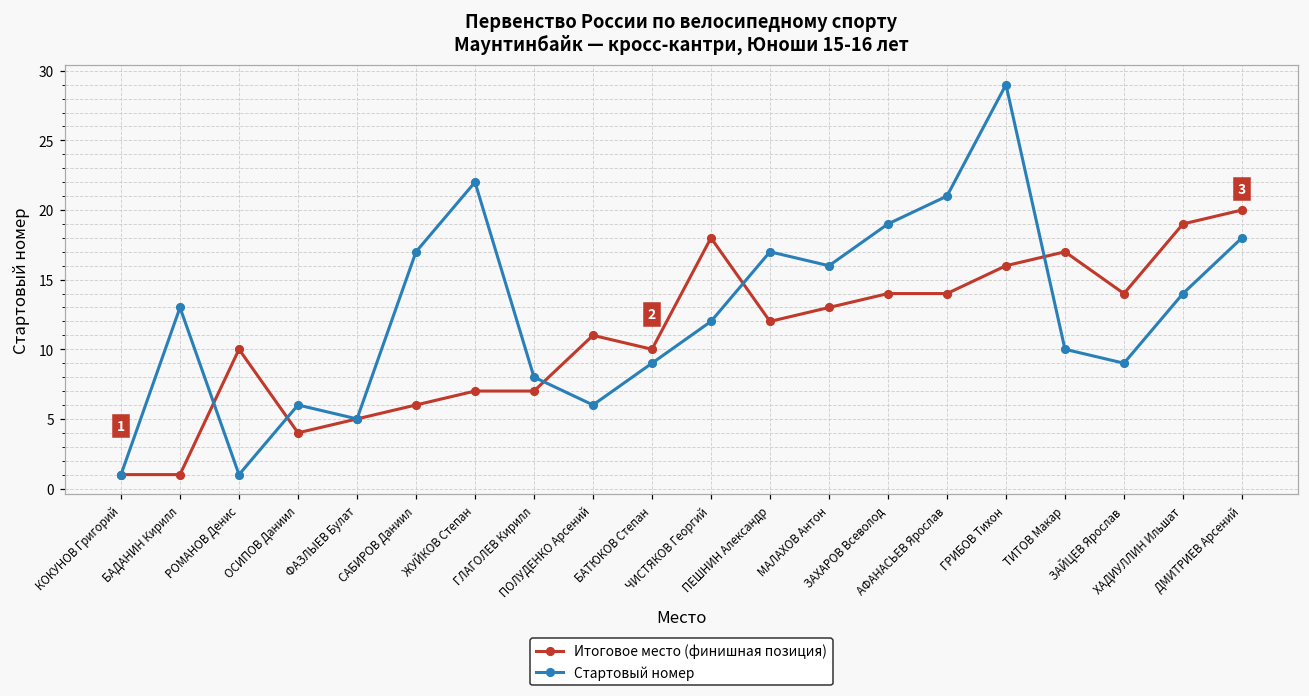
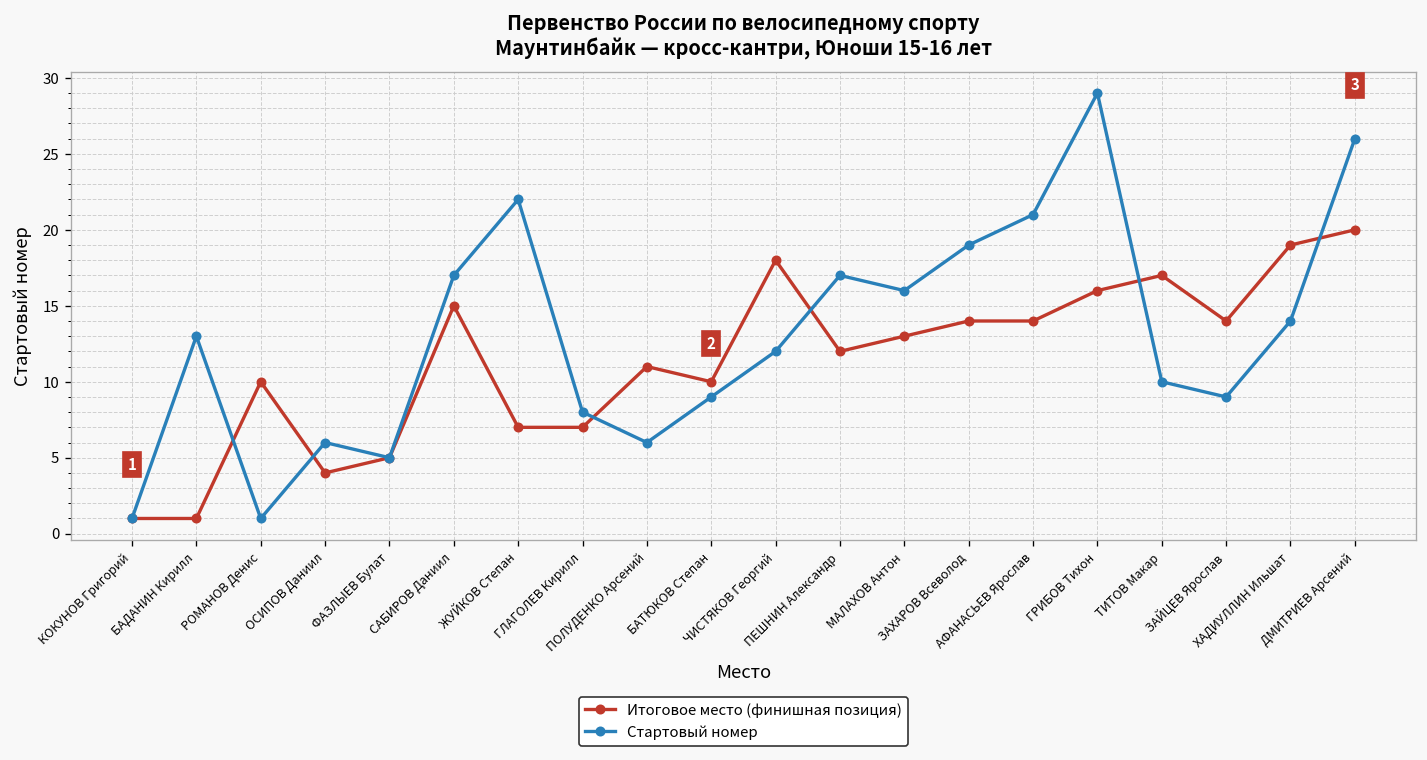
  {
    "Итоговое место (финишная позиция)": {
      "БАДАНИН Кирилл": 1,
      "РОМАНОВ Денис": 10,
      "ОСИПОВ Даниил": 4,
-     "САБИРОВ Даниил": 6,
+     "САБИРОВ Даниил": 15,
      "ЖУЙКОВ Степан": 7,
      "ГЛАГОЛЕВ Кирилл": 7,
      "ПОЛУДЕНКО Арсений": 11,
      "БАТЮКОВ Степан": 10,
      "ЧИСТЯКОВ Георгий": 18,
      "ПЕШНИН Александр": 12,
      "МАЛАХОВ Антон": 13,
      "ЗАХАРОВ Всеволод": 14,
      "АФАНАСЬЕВ Ярослав": 14,
      "ГРИБОВ Тихон": 16,
      "ТИТОВ Макар": 17,
      "ЗАЙЦЕВ Ярослав": 14,
      "ХАДИУЛЛИН Ильшат": 19,
      "ДМИТРИЕВ Арсений": 20
    },
    "Стартовый номер": {
      "БАДАНИН Кирилл": 13,
      "РОМАНОВ Денис": 1,
      "ОСИПОВ Даниил": 6,
      "САБИРОВ Даниил": 17,
      "ЖУЙКОВ Степан": 22,
      "ГЛАГОЛЕВ Кирилл": 8,
      "ПОЛУДЕНКО Арсений": 6,
      "БАТЮКОВ Степан": 9,
      "ЧИСТЯКОВ Георгий": 12,
      "ПЕШНИН Александр": 17,
      "МАЛАХОВ Антон": 16,
      "ЗАХАРОВ Всеволод": 19,
      "АФАНАСЬЕВ Ярослав": 21,
      "ГРИБОВ Тихон": 29,
      "ТИТОВ Макар": 10,
      "ЗАЙЦЕВ Ярослав": 9,
      "ХАДИУЛЛИН Ильшат": 14,
-     "ДМИТРИЕВ Арсений": 18
+     "ДМИТРИЕВ Арсений": 26
    }
  }
